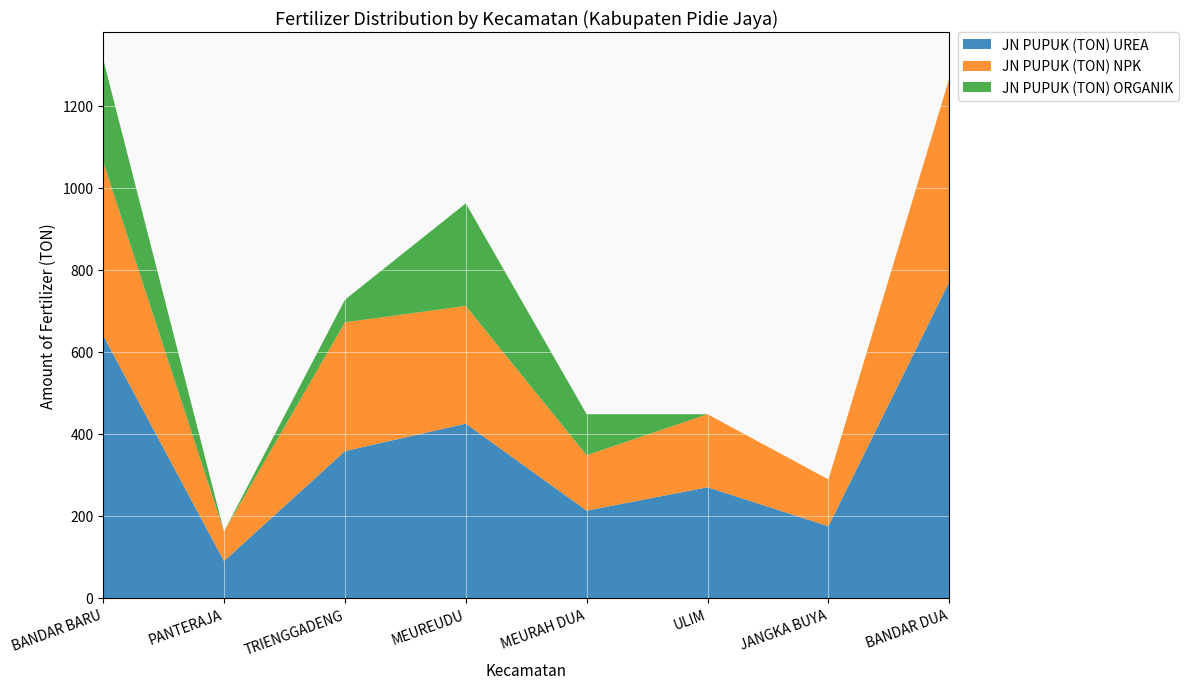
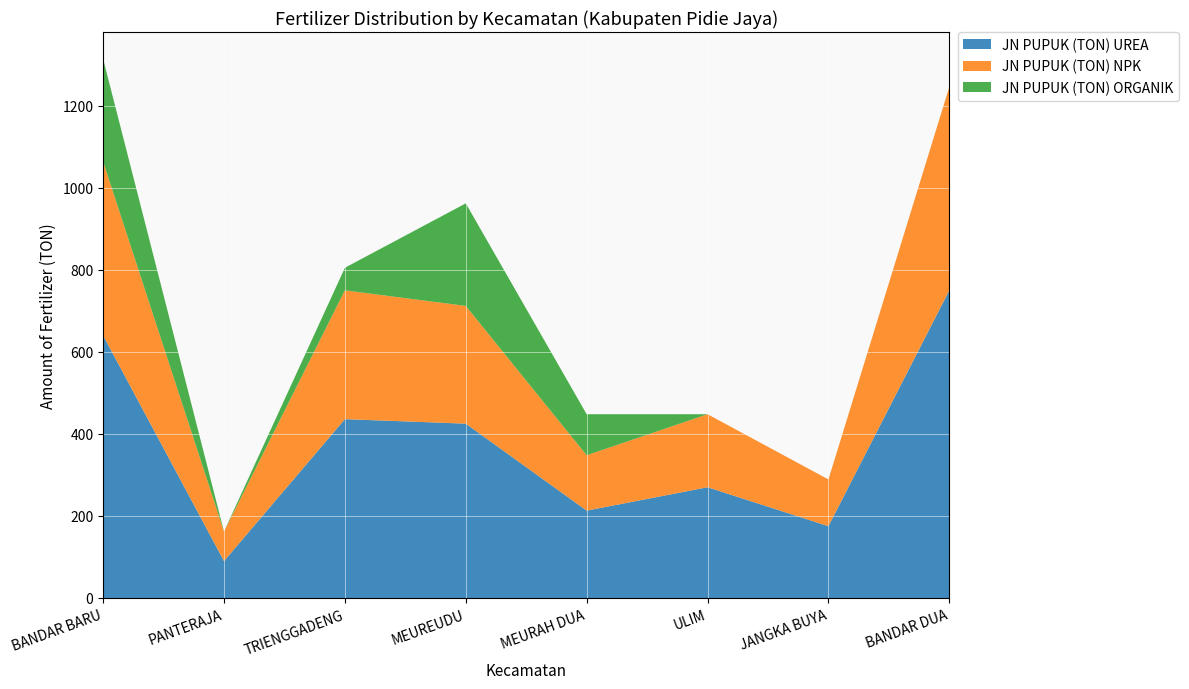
  {
    "JN PUPUK (TON) UREA": {
      "BANDAR BARU": 640,
      "PANTERAJA": 90,
-     "TRIENGGADENG": 360,
+     "TRIENGGADENG": 440,
      "MEUREUDU": 430,
      "MEURAH DUA": 210,
      "ULIM": 270,
      "JANGKA BUYA": 180,
-     "BANDAR DUA": 770
+     "BANDAR DUA": 750
    },
    "JN PUPUK (TON) NPK": {
      "BANDAR BARU": 420,
      "TRIENGGADENG": 310,
      "MEUREUDU": 290,
      "MEURAH DUA": 140
    },
    "JN PUPUK (TON) ORGANIK": {
      "BANDAR BARU": 250,
      "TRIENGGADENG": 60,
      "MEUREUDU": 250,
      "MEURAH DUA": 100
    }
  }
